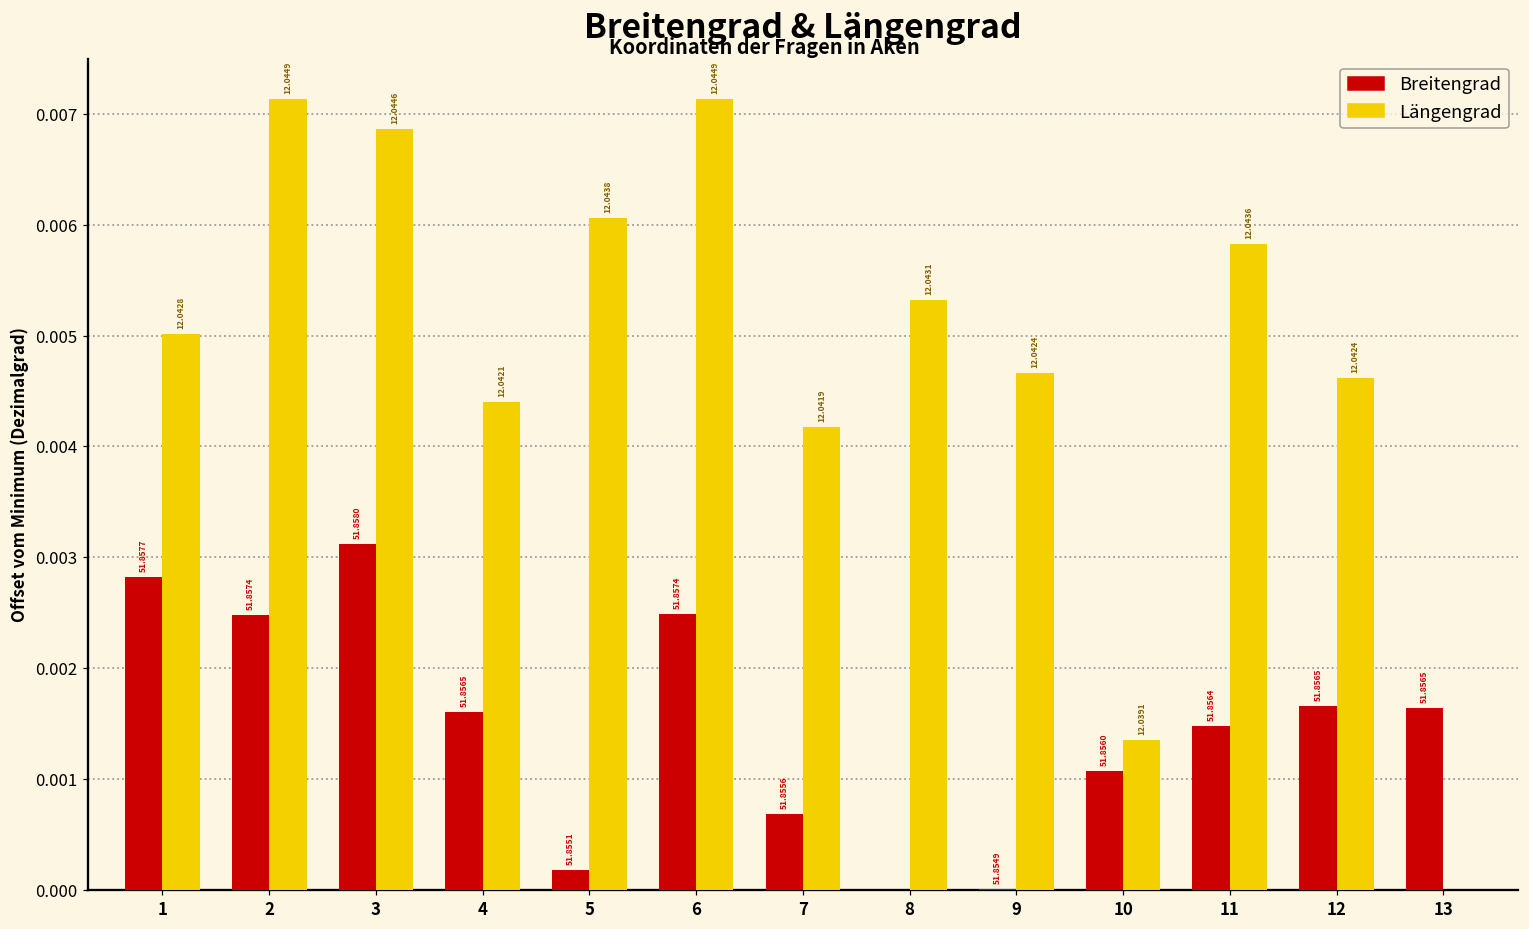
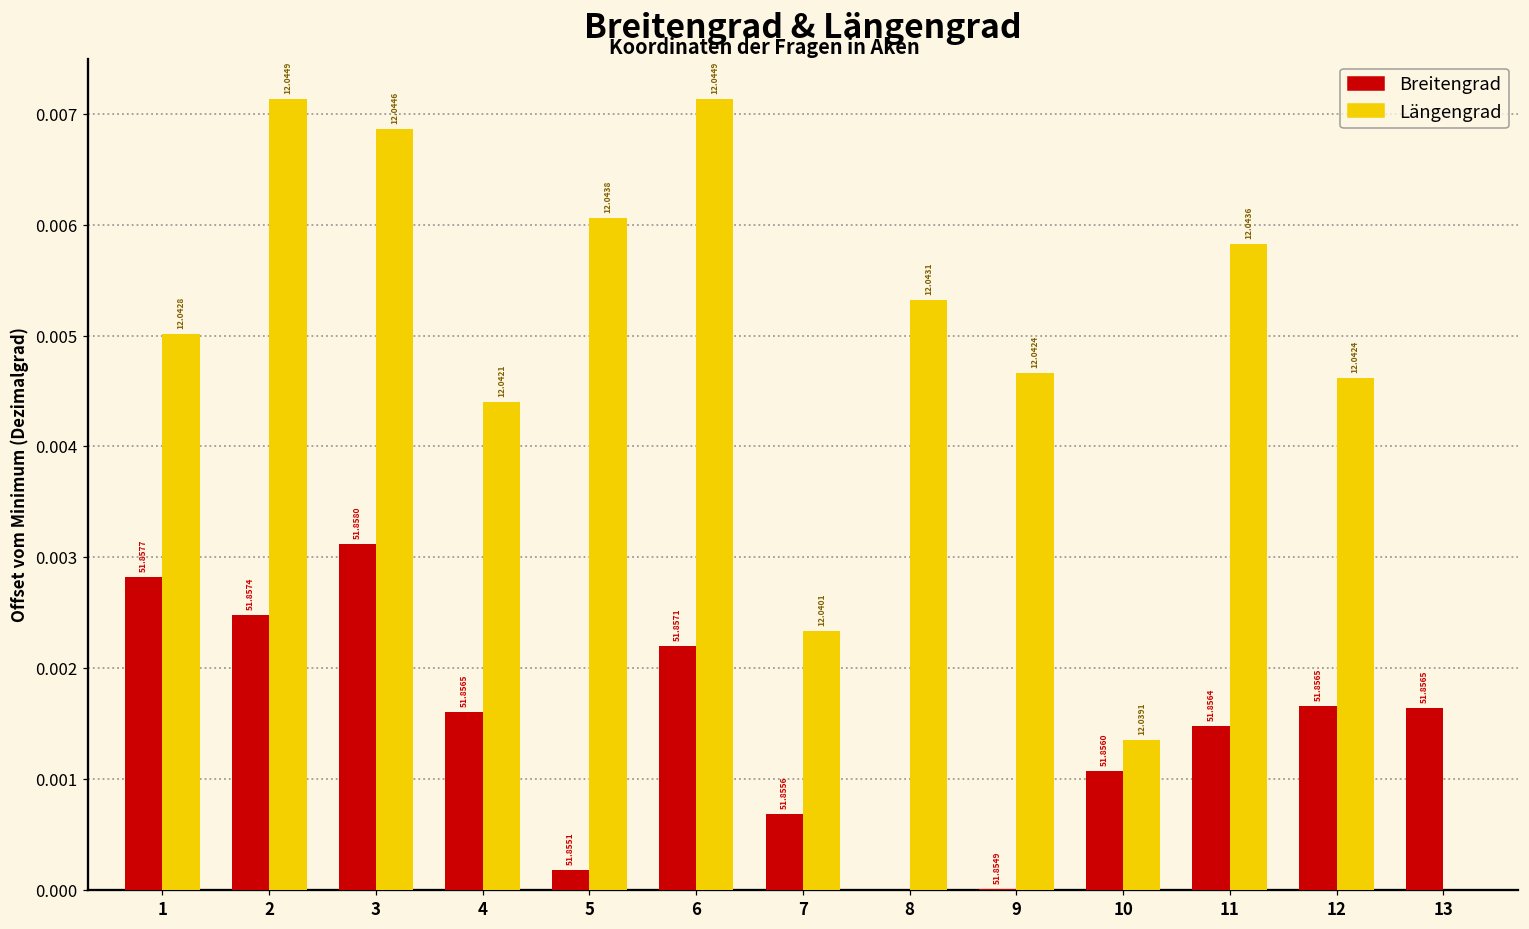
  {
    "Breitengrad": {
-     "6": 51.8574
+     "6": 51.8571
    },
    "Längengrad": {
-     "7": 12.0419
+     "7": 12.0401
    }
  }
